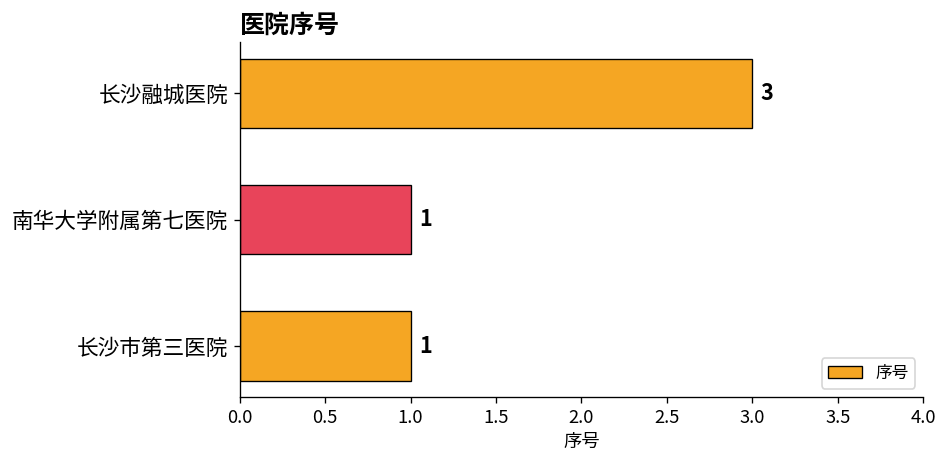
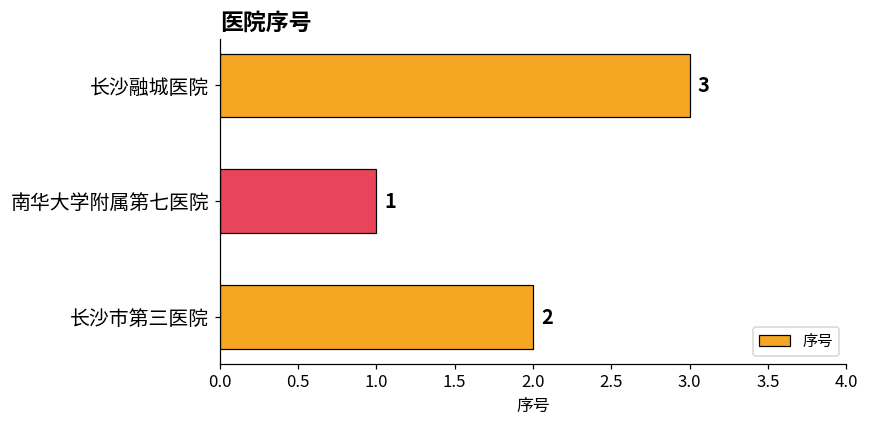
  {
    "长沙融城医院": 3,
    "南华大学附属第七医院": 1,
-   "长沙市第三医院": 1
+   "长沙市第三医院": 2
  }
